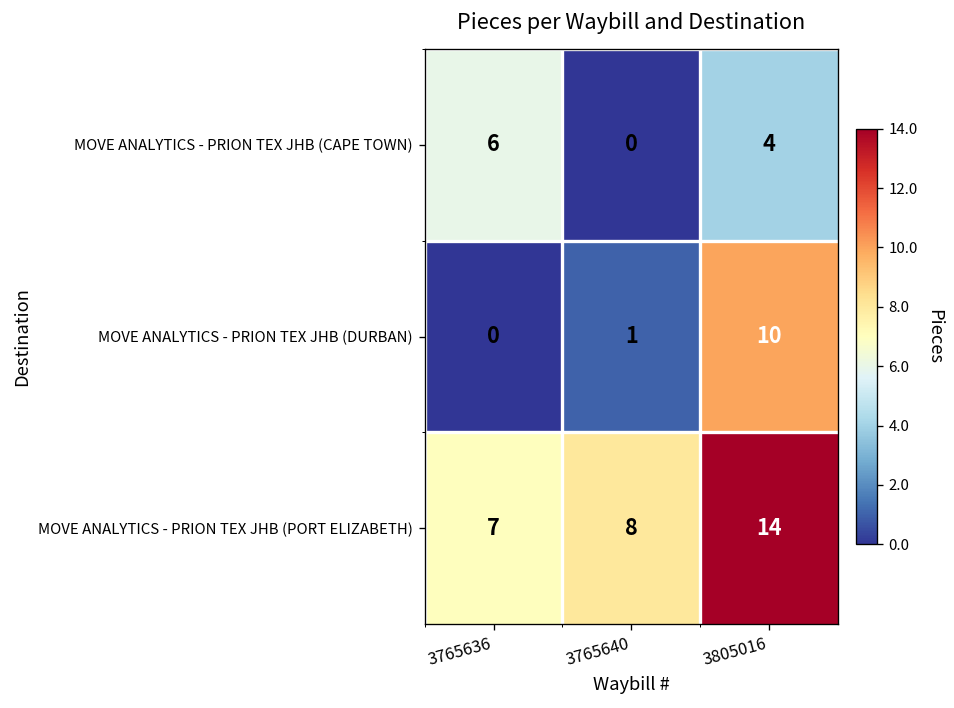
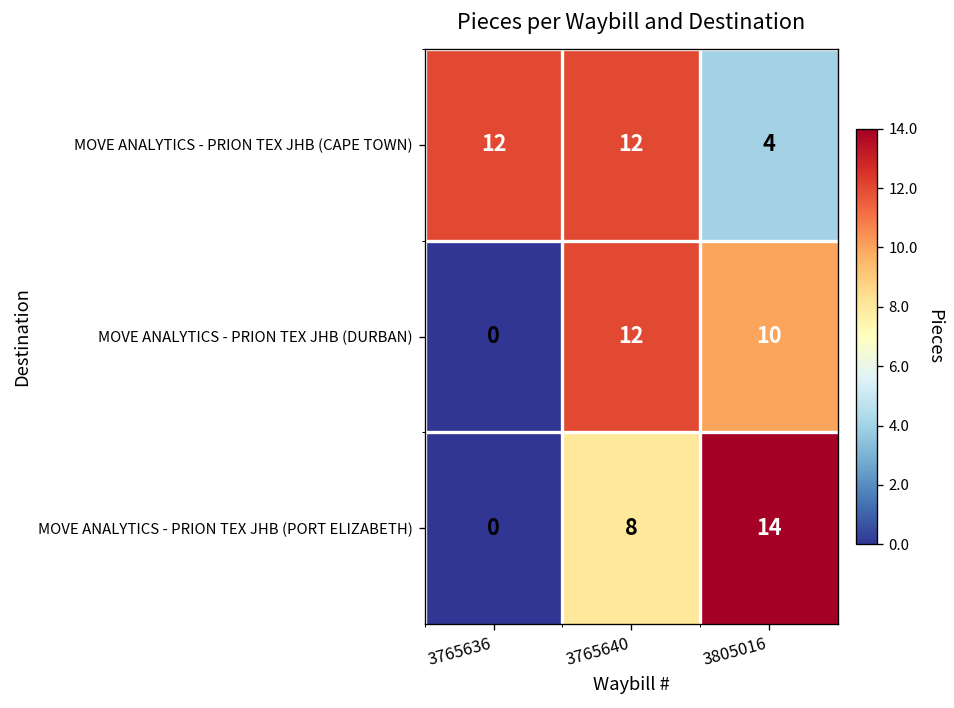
  {
    "MOVE ANALYTICS - PRION TEX JHB (CAPE TOWN)": {
-     "3765636": 6,
-     "3765640": 0,
+     "3765636": 12,
+     "3765640": 12,
      "3805016": 4
    },
    "MOVE ANALYTICS - PRION TEX JHB (DURBAN)": {
      "3765636": 0,
-     "3765640": 1,
+     "3765640": 12,
      "3805016": 10
    },
    "MOVE ANALYTICS - PRION TEX JHB (PORT ELIZABETH)": {
-     "3765636": 7,
+     "3765636": 0,
      "3765640": 8,
      "3805016": 14
    }
  }
